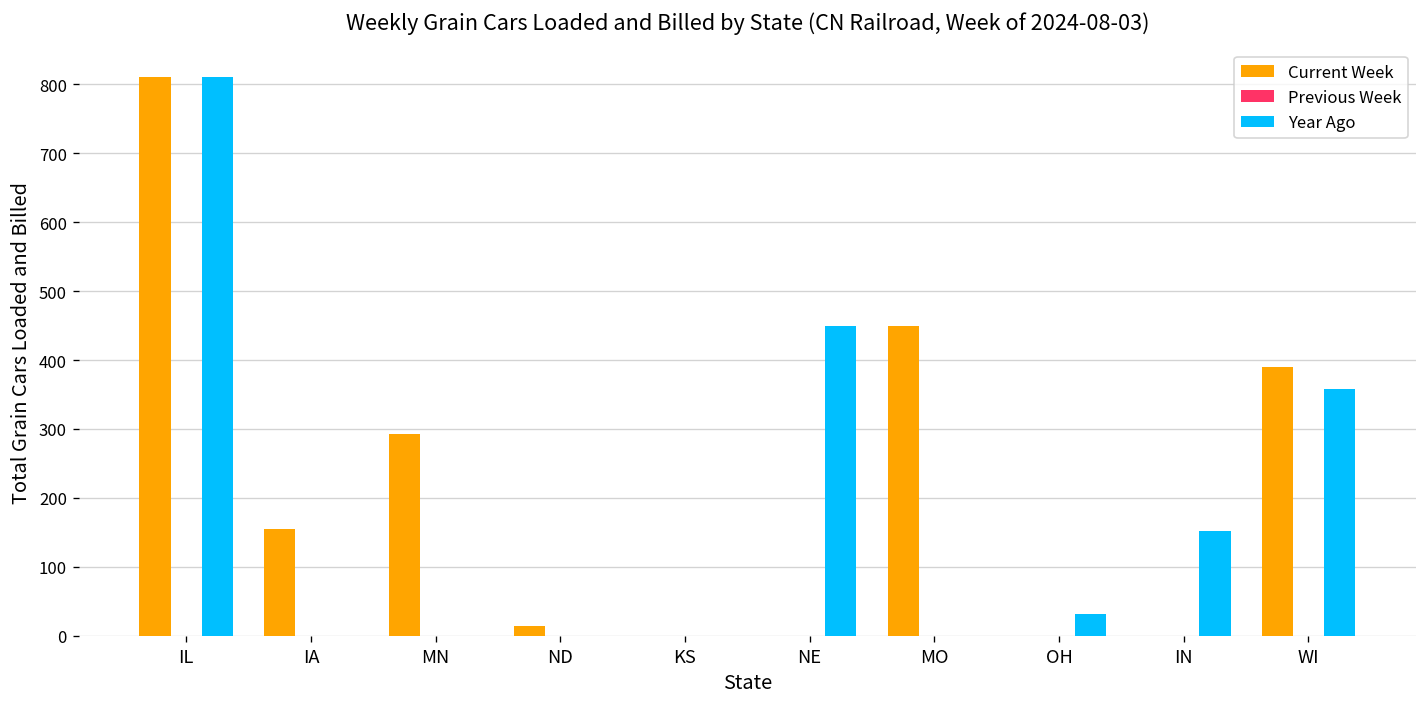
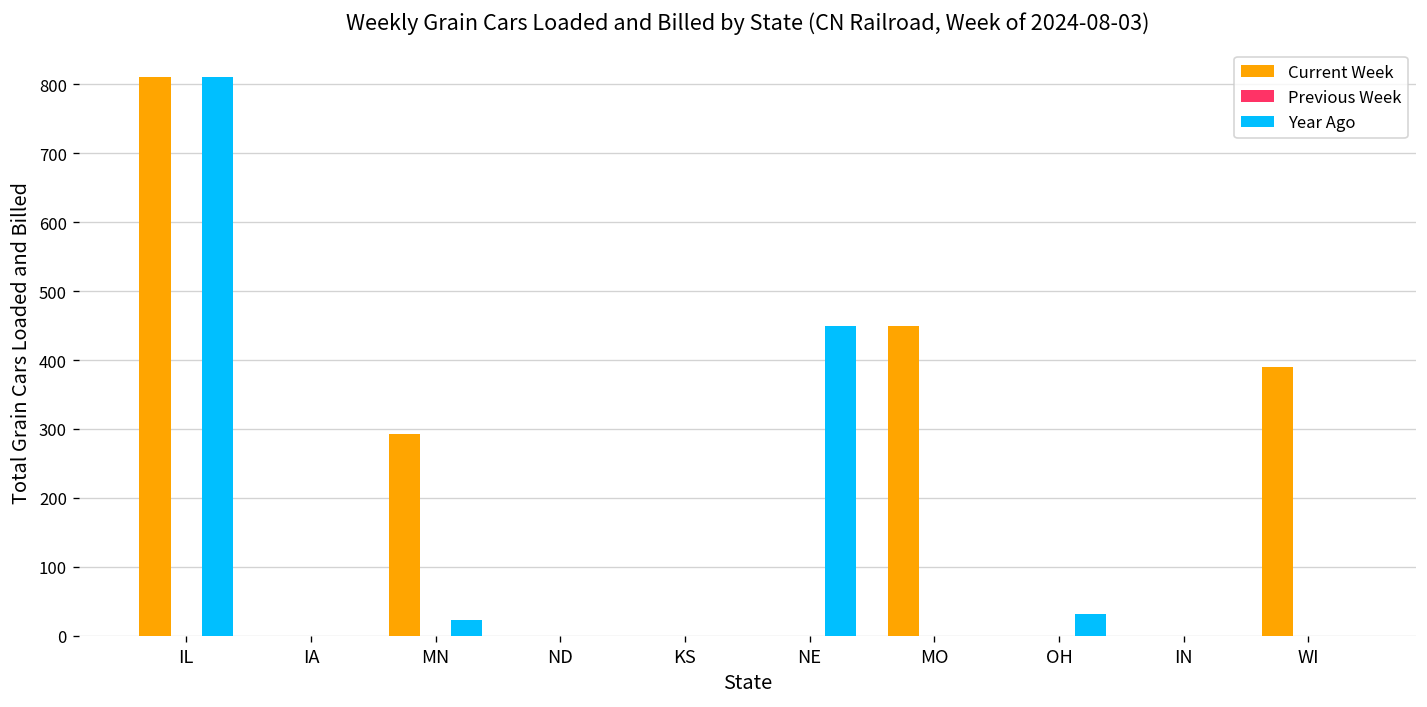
  {
    "Current Week": {
      "IL": 810,
-     "IA": 160,
+     "IA": 0,
      "MN": 290,
-     "ND": 20,
+     "ND": 0,
      "KS": 0,
      "NE": 0,
      "MO": 450,
      "OH": 0,
      "IN": 0,
      "WI": 390
    },
    "Previous Week": {
      "IL": 0,
      "IA": 0,
      "MN": 0,
      "ND": 0,
      "KS": 0,
      "NE": 0,
      "MO": 0,
      "OH": 0,
      "IN": 0,
      "WI": 0
    },
    "Year Ago": {
      "IL": 810,
      "IA": 0,
-     "MN": 0,
+     "MN": 20,
      "ND": 0,
      "KS": 0,
      "NE": 450,
      "MO": 0,
      "OH": 30,
-     "IN": 150,
-     "WI": 360
+     "IN": 0,
+     "WI": 0
    }
  }
